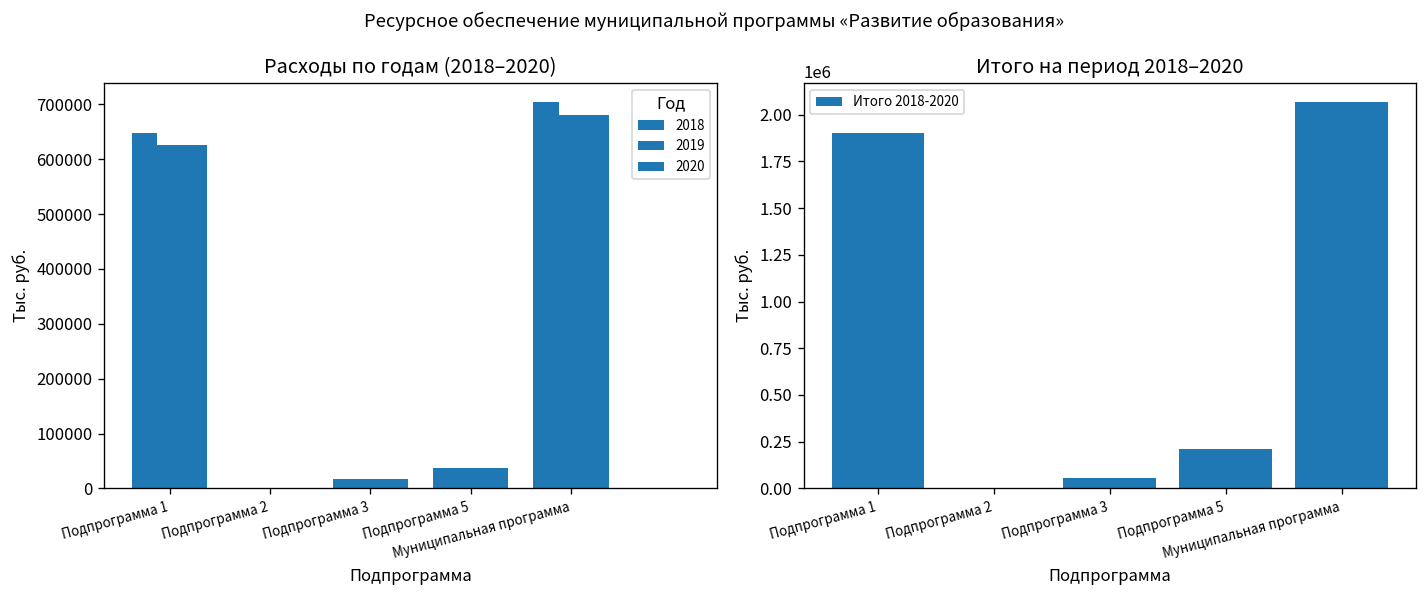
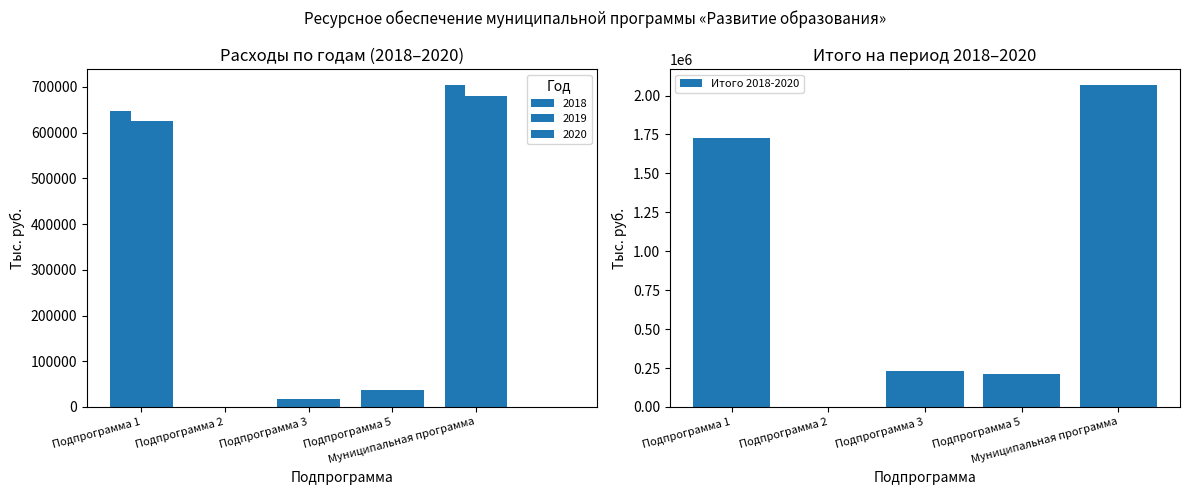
  {
    "Итого на период 2018–2020": {
-     "Подпрограмма 1": 1900000,
-     "Подпрограмма 3": 50000,
+     "Подпрограмма 1": 1730000,
+     "Подпрограмма 3": 230000,
      "Подпрограмма 5": 210000,
      "Муниципальная программа": 2070000
    }
  }
